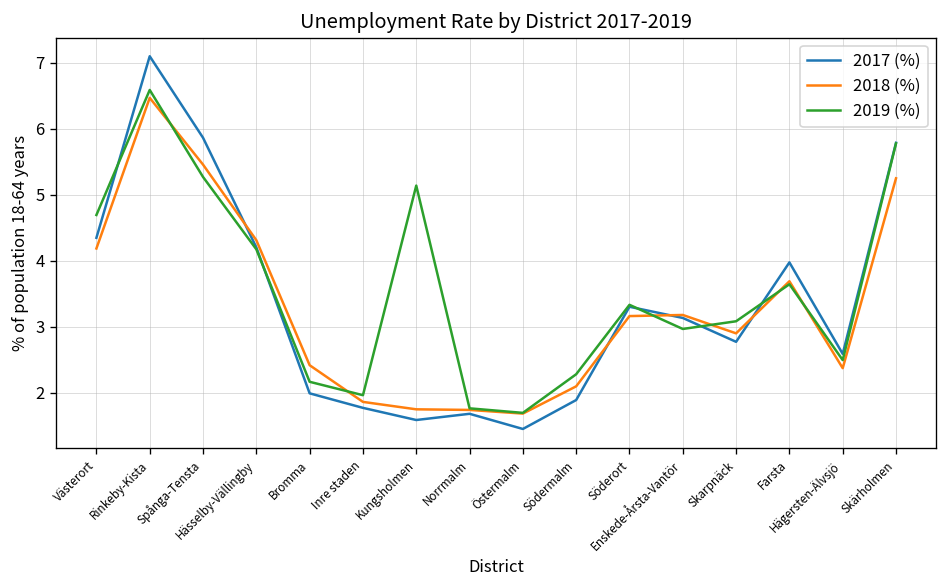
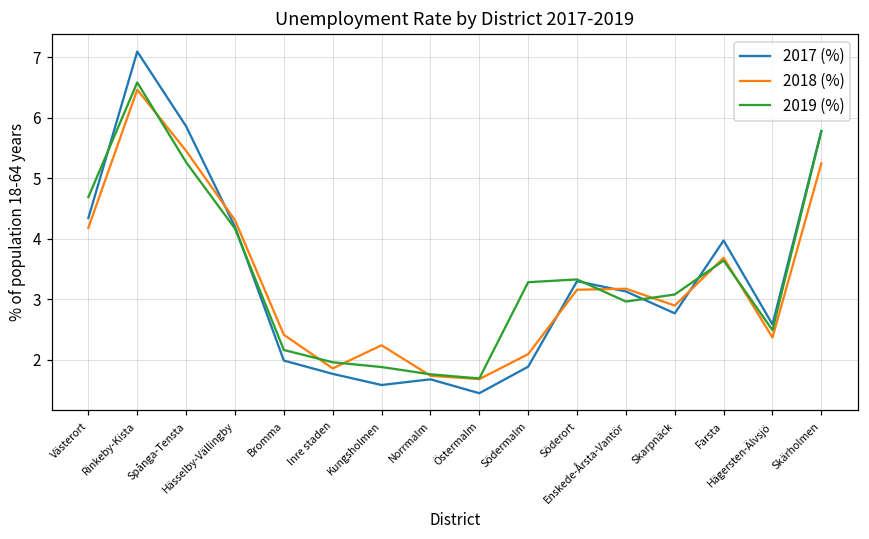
  {
    "2017 (%)": {
      "Västerort": 4.3,
      "Rinkeby-Kista": 7.1,
      "Spånga-Tensta": 5.9,
      "Bromma": 2.0,
      "Inre staden": 1.8,
      "Kungsholmen": 1.6,
      "Norrmalm": 1.7,
      "Östermalm": 1.5,
      "Södermalm": 1.9,
      "Skarpnäck": 2.8,
      "Farsta": 4.0,
      "Hägersten-Älvsjö": 2.6
    },
    "2018 (%)": {
      "Västerort": 4.2,
      "Rinkeby-Kista": 6.5,
      "Spånga-Tensta": 5.5,
      "Hässelby-Vällingby": 4.3,
      "Bromma": 2.4,
      "Inre staden": 1.9,
-     "Kungsholmen": 1.7,
+     "Kungsholmen": 2.2,
      "Södermalm": 2.1,
      "Söderort": 3.2,
      "Skarpnäck": 2.9,
      "Hägersten-Älvsjö": 2.4,
      "Skärholmen": 5.2
    },
    "2019 (%)": {
      "Västerort": 4.7,
      "Rinkeby-Kista": 6.6,
      "Spånga-Tensta": 5.3,
      "Bromma": 2.2,
      "Inre staden": 2.0,
-     "Kungsholmen": 5.1,
-     "Södermalm": 2.3,
+     "Kungsholmen": 1.9,
+     "Södermalm": 3.3,
      "Enskede-Årsta-Vantör": 3.0,
      "Skarpnäck": 3.1,
      "Hägersten-Älvsjö": 2.5
    }
  }
